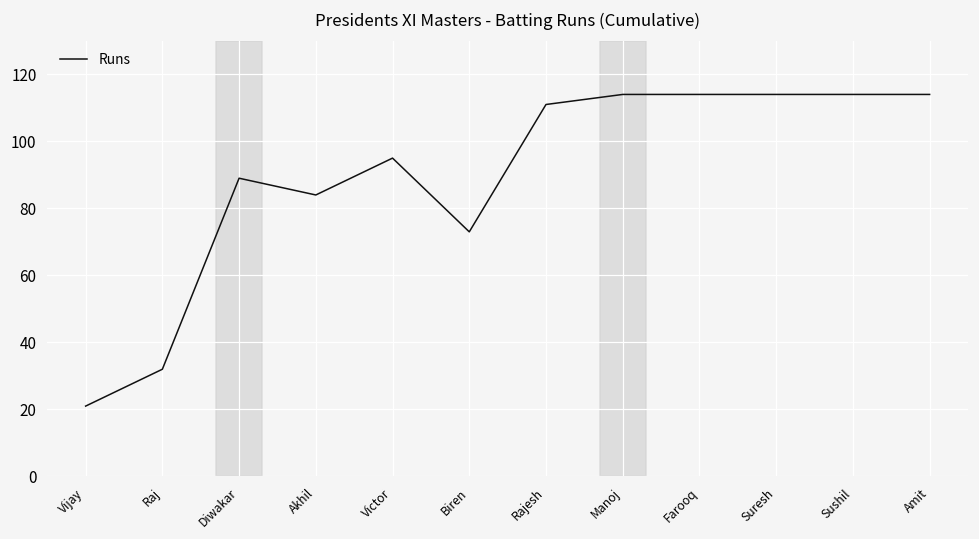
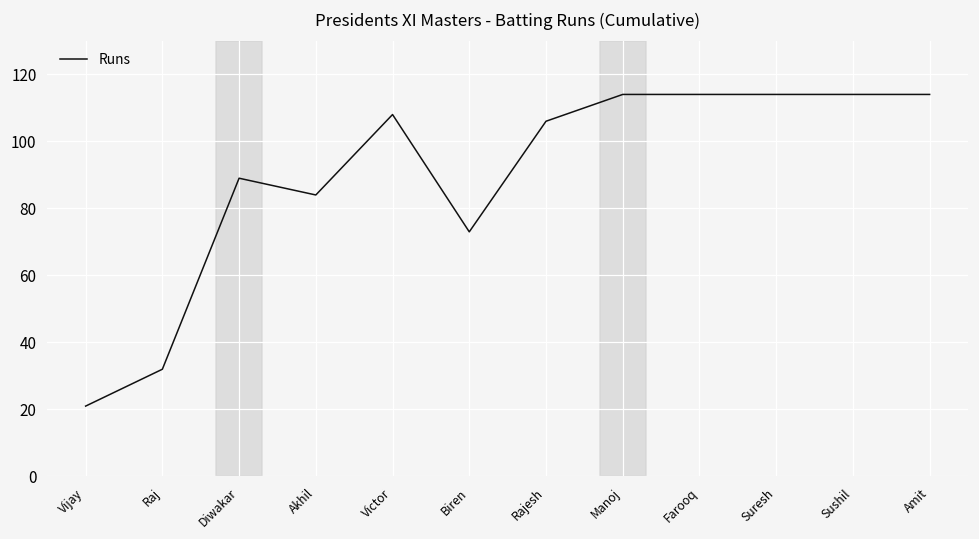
  {
    "Vijay": 21,
    "Raj": 32,
    "Diwakar": 89,
    "Akhil": 84,
-   "Victor": 95,
+   "Victor": 108,
    "Biren": 73,
-   "Rajesh": 111,
+   "Rajesh": 106,
    "Manoj": 114,
    "Farooq": 114,
    "Suresh": 114,
    "Sushil": 114,
    "Amit": 114
  }
